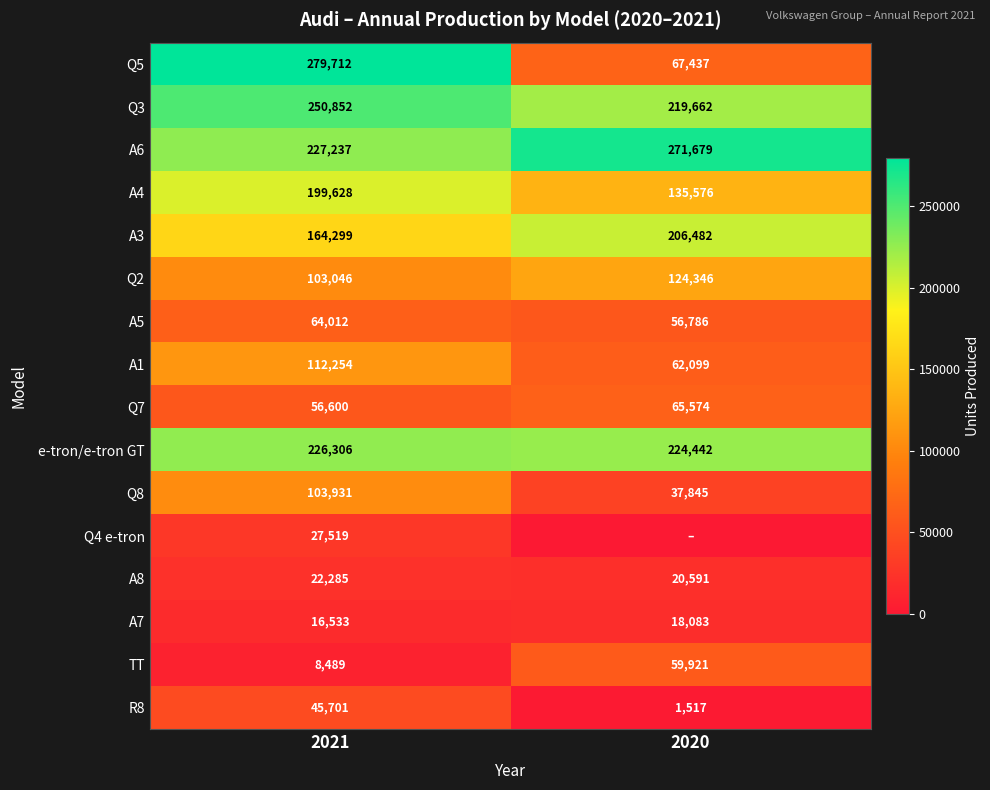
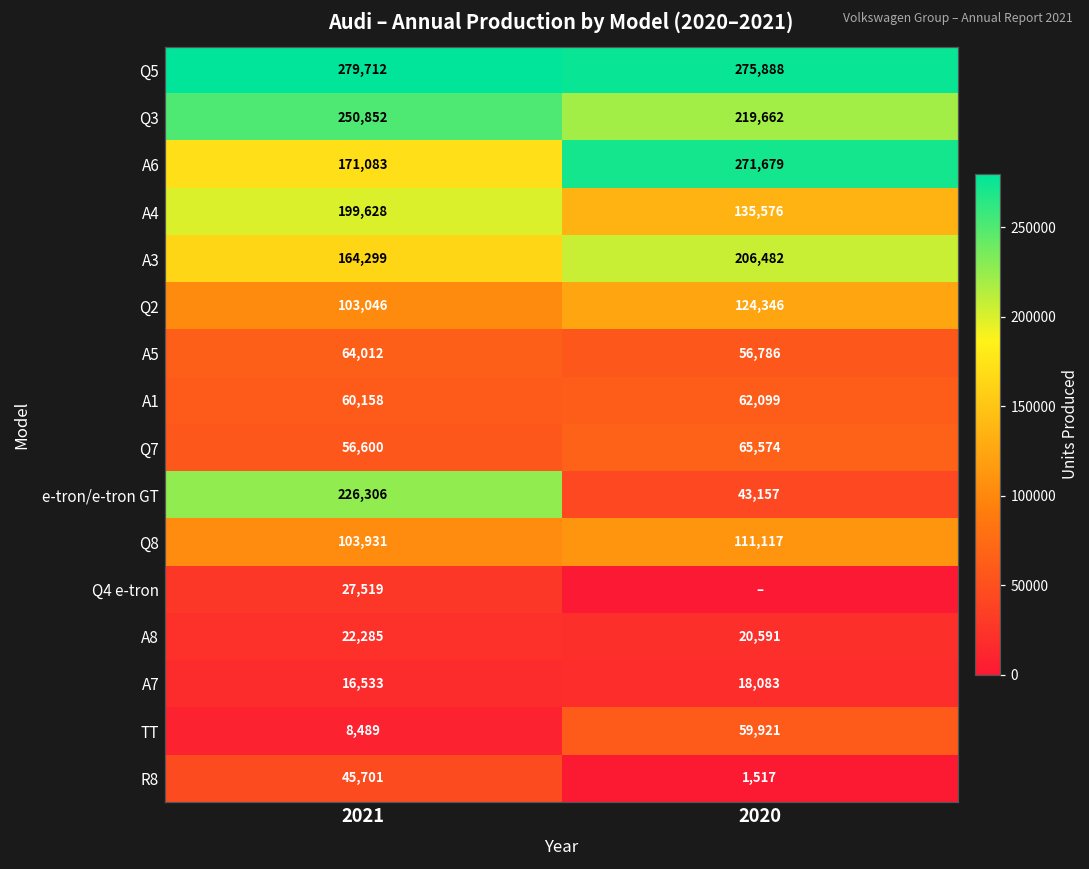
  {
    "Q5": {
      "2021": "279,712",
-     "2020": "67,437"
+     "2020": "275,888"
    },
    "Q3": {
      "2021": "250,852",
      "2020": "219,662"
    },
    "A6": {
-     "2021": "227,237",
+     "2021": "171,083",
      "2020": "271,679"
    },
    "A4": {
      "2021": "199,628",
      "2020": "135,576"
    },
    "A3": {
      "2021": "164,299",
      "2020": "206,482"
    },
    "Q2": {
      "2021": "103,046",
      "2020": "124,346"
    },
    "A5": {
      "2021": "64,012",
      "2020": "56,786"
    },
    "A1": {
-     "2021": "112,254",
+     "2021": "60,158",
      "2020": "62,099"
    },
    "Q7": {
      "2021": "56,600",
      "2020": "65,574"
    },
    "e-tron/e-tron GT": {
      "2021": "226,306",
-     "2020": "224,442"
+     "2020": "43,157"
    },
    "Q8": {
      "2021": "103,931",
-     "2020": "37,845"
+     "2020": "111,117"
    },
    "Q4 e-tron": {
      "2021": "27,519"
    },
    "A8": {
      "2021": "22,285",
      "2020": "20,591"
    },
    "A7": {
      "2021": "16,533",
      "2020": "18,083"
    },
    "TT": {
      "2021": "8,489",
      "2020": "59,921"
    },
    "R8": {
      "2021": "45,701",
      "2020": "1,517"
    }
  }
